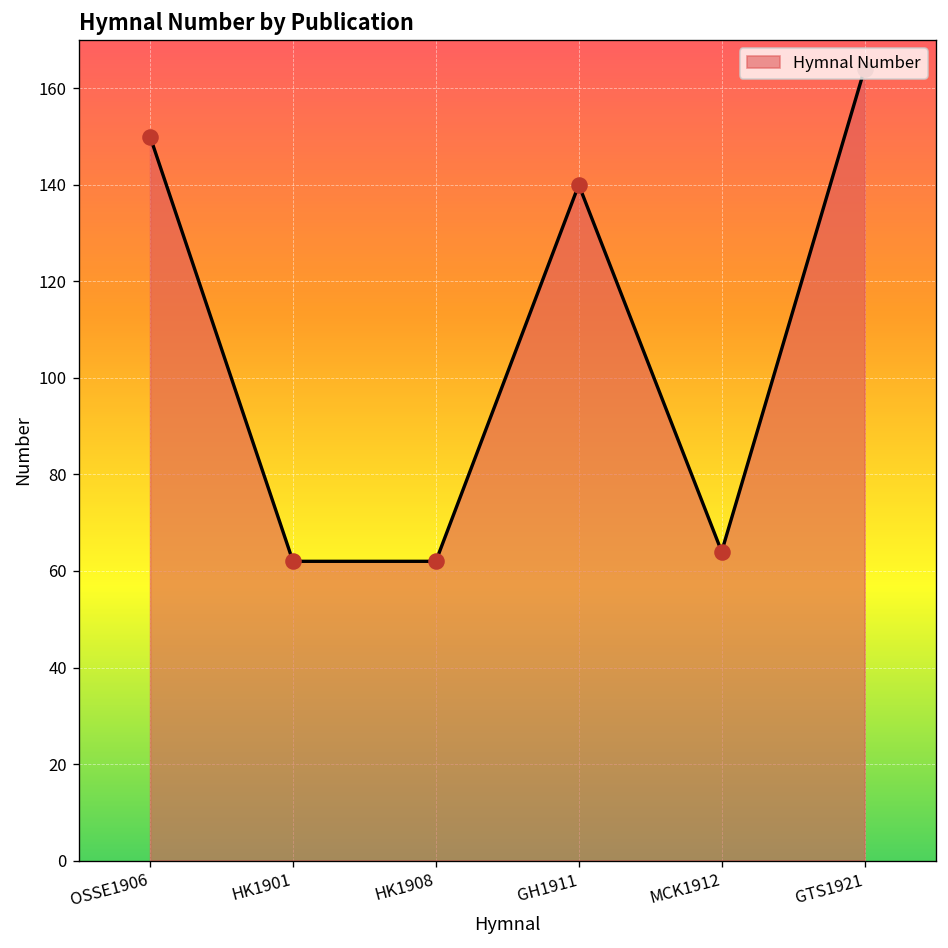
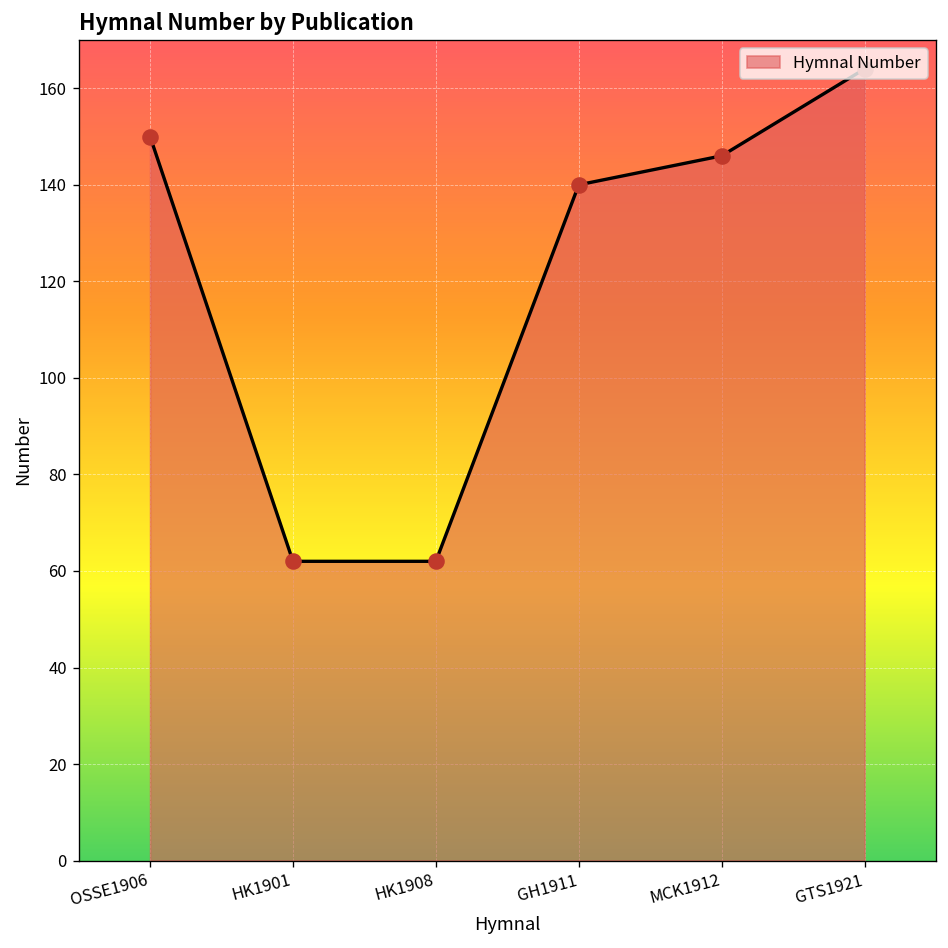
  {
    "OSSE1906": 150,
    "HK1901": 62,
    "HK1908": 62,
    "GH1911": 140,
-   "MCK1912": 64
+   "MCK1912": 146
  }
